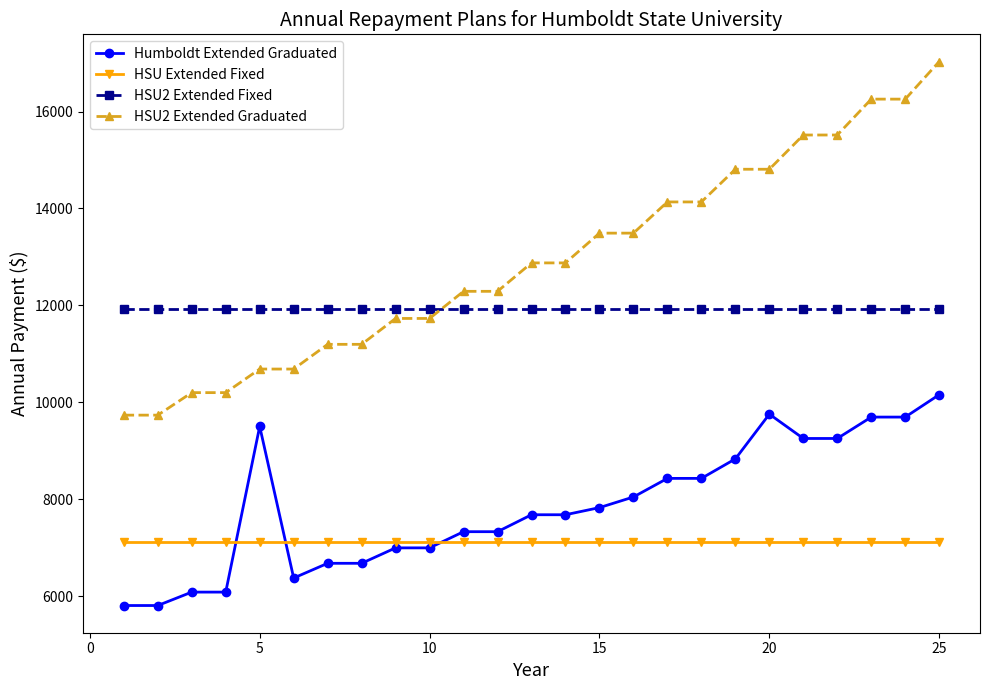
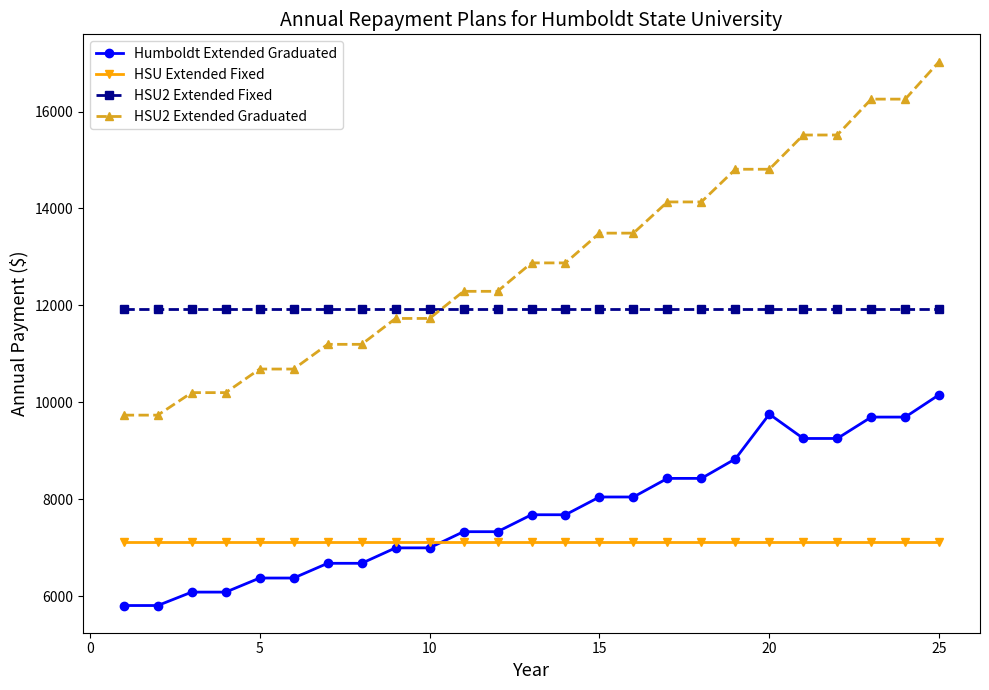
  {
    "Humboldt Extended Graduated": {
-     "5": 9500,
+     "5": 6400,
      "10": 7000,
-     "15": 7800,
+     "15": 8000,
      "20": 9800,
      "25": 10200
    },
    "HSU2 Extended Fixed": {
      "5": 11900,
      "10": 11900,
      "15": 11900,
      "20": 11900,
      "25": 11900
    }
  }
